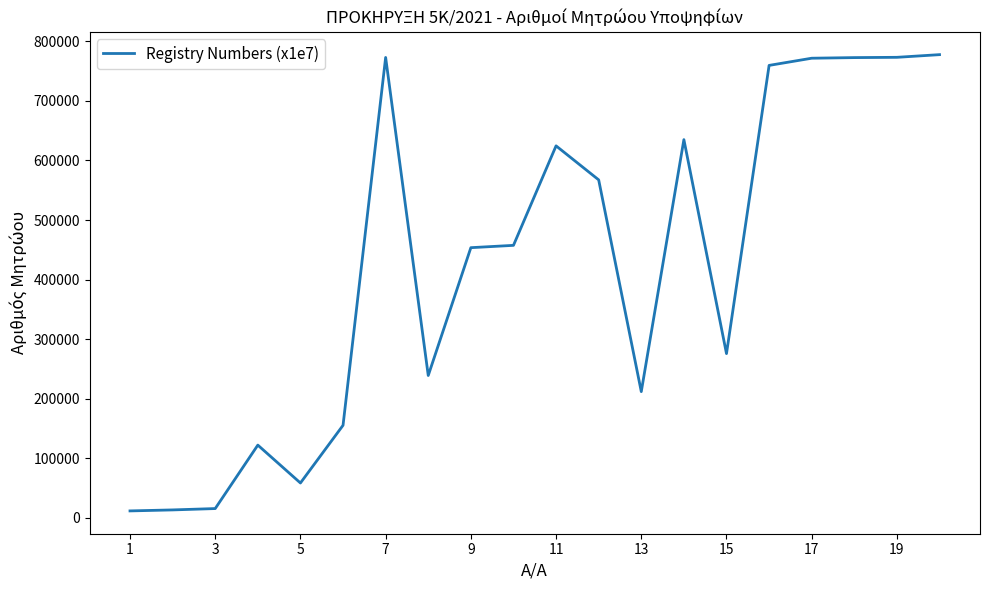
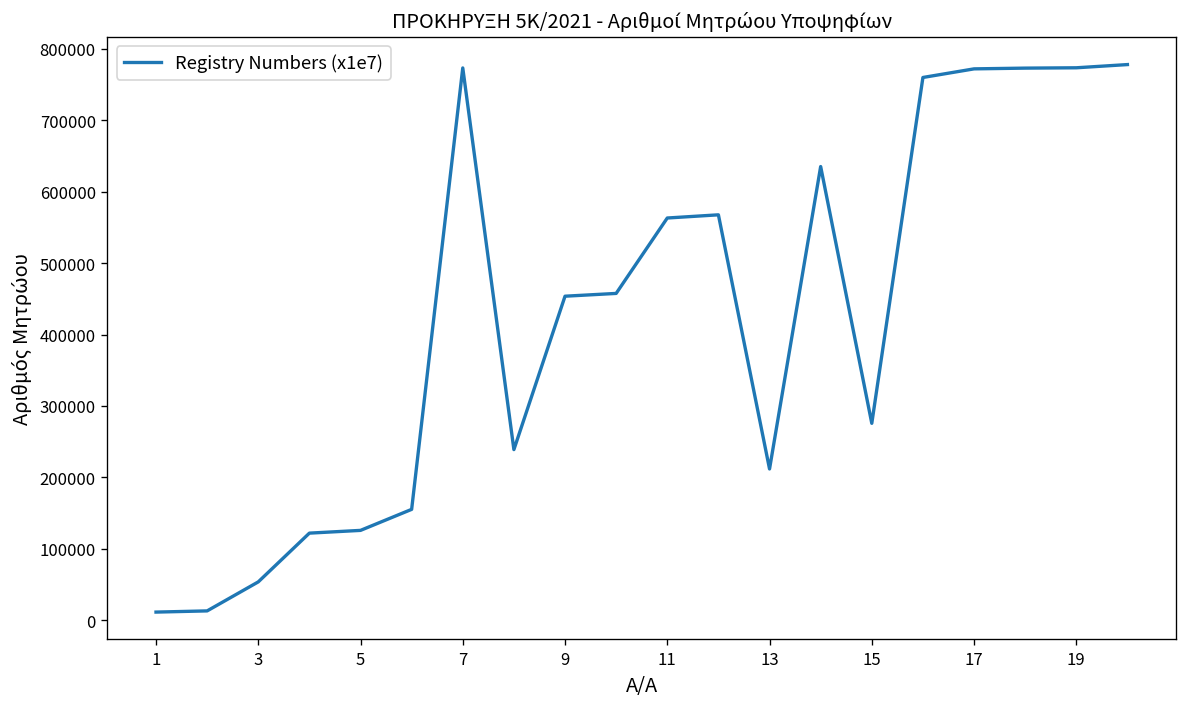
  {
    "1": 10000,
-   "3": 20000,
-   "5": 60000,
+   "3": 50000,
+   "5": 130000,
    "7": 770000,
    "9": 450000,
-   "11": 620000,
+   "11": 560000,
    "13": 210000,
    "15": 280000,
    "17": 770000,
    "19": 770000
  }
